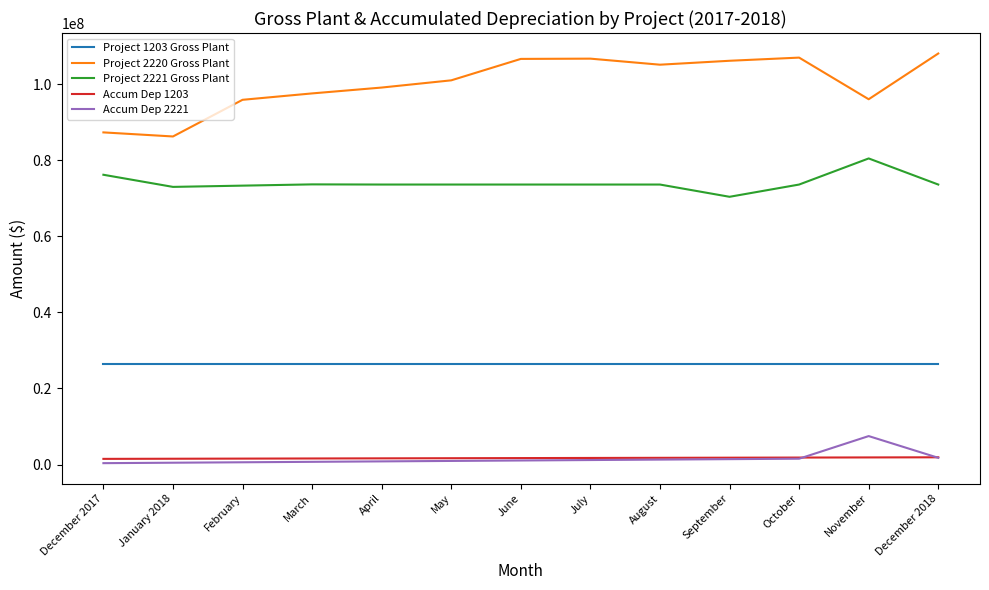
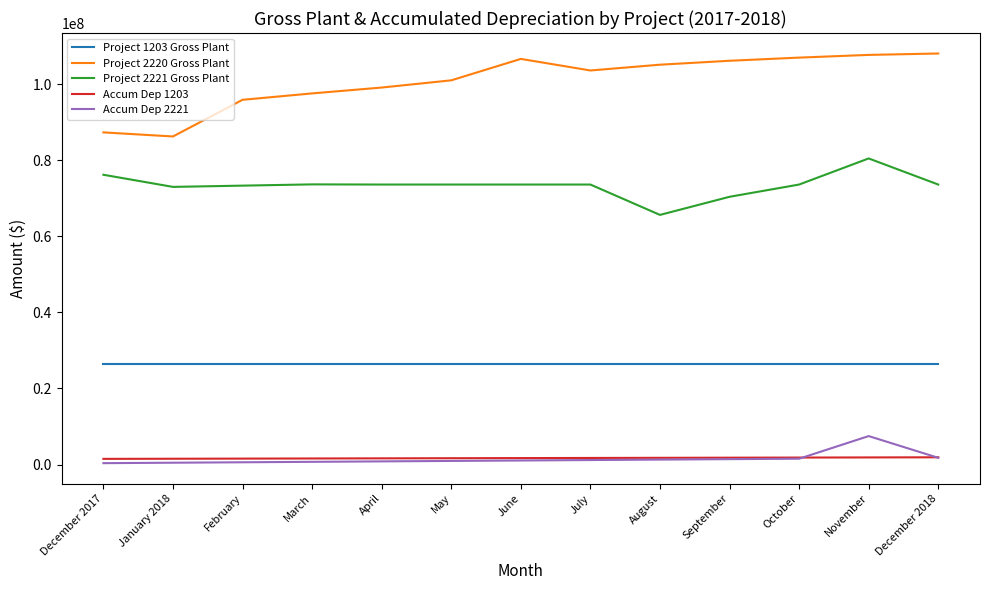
  {
    "Project 1203 Gross Plant": {
      "December 2017": 26000000,
      "January 2018": 26000000,
      "February": 26000000,
      "March": 26000000,
      "April": 26000000,
      "May": 26000000,
      "June": 26000000,
      "July": 26000000,
      "August": 26000000,
      "September": 26000000,
      "October": 26000000,
      "November": 26000000,
      "December 2018": 26000000
    },
    "Project 2220 Gross Plant": {
      "December 2017": 87000000,
      "January 2018": 86000000,
      "February": 96000000,
      "March": 98000000,
      "April": 99000000,
      "May": 101000000,
      "June": 107000000,
-     "July": 107000000,
+     "July": 104000000,
      "August": 105000000,
      "September": 106000000,
      "October": 107000000,
-     "November": 96000000,
+     "November": 108000000,
      "December 2018": 108000000
    },
    "Project 2221 Gross Plant": {
      "December 2017": 76000000,
      "January 2018": 73000000,
      "February": 73000000,
      "March": 74000000,
      "April": 74000000,
      "May": 74000000,
      "June": 74000000,
      "July": 74000000,
-     "August": 74000000,
+     "August": 66000000,
      "September": 70000000,
      "October": 74000000,
      "November": 80000000,
      "December 2018": 74000000
    },
    "Accum Dep 1203": {
      "December 2017": 1000000,
      "January 2018": 2000000,
      "February": 2000000,
      "March": 2000000,
      "April": 2000000,
      "May": 2000000,
      "November": 2000000
    },
    "Accum Dep 2221": {
      "December 2017": 0,
      "January 2018": 0,
      "February": 1000000,
      "March": 1000000,
      "April": 1000000,
      "May": 1000000,
      "November": 7000000
    }
  }
